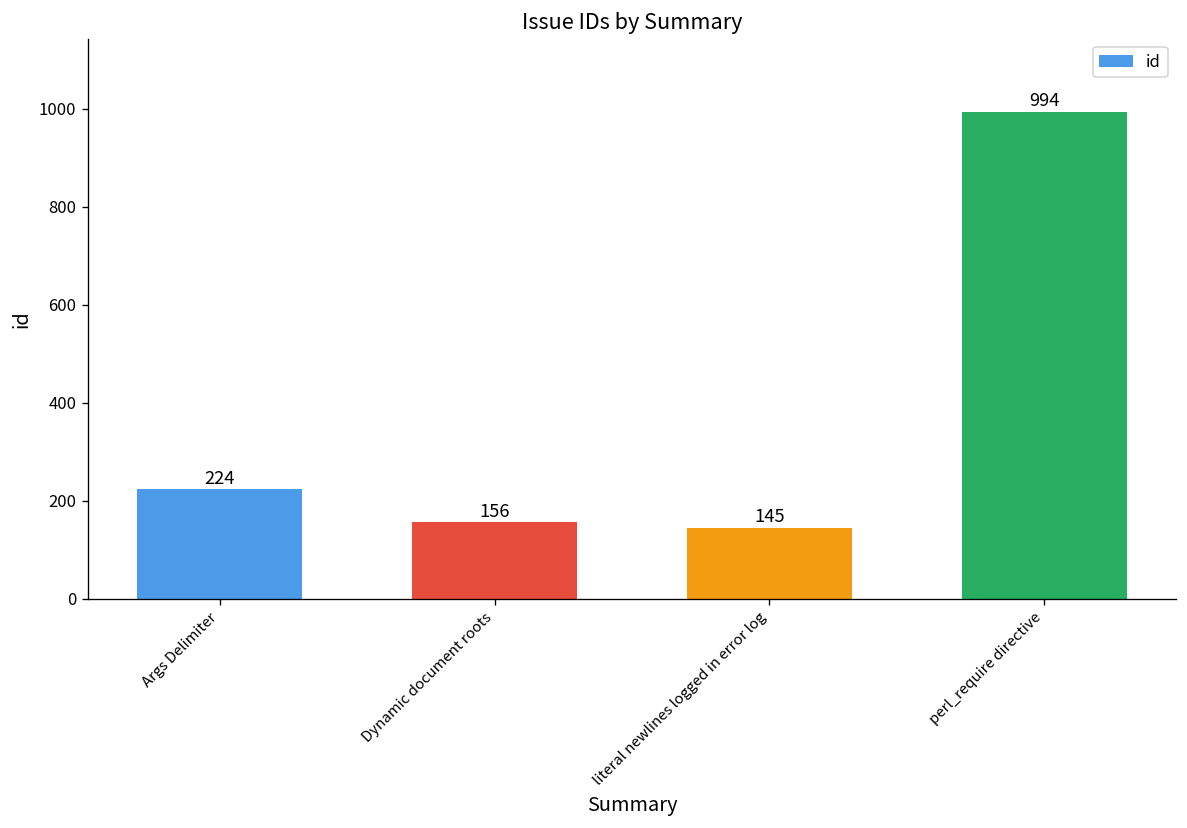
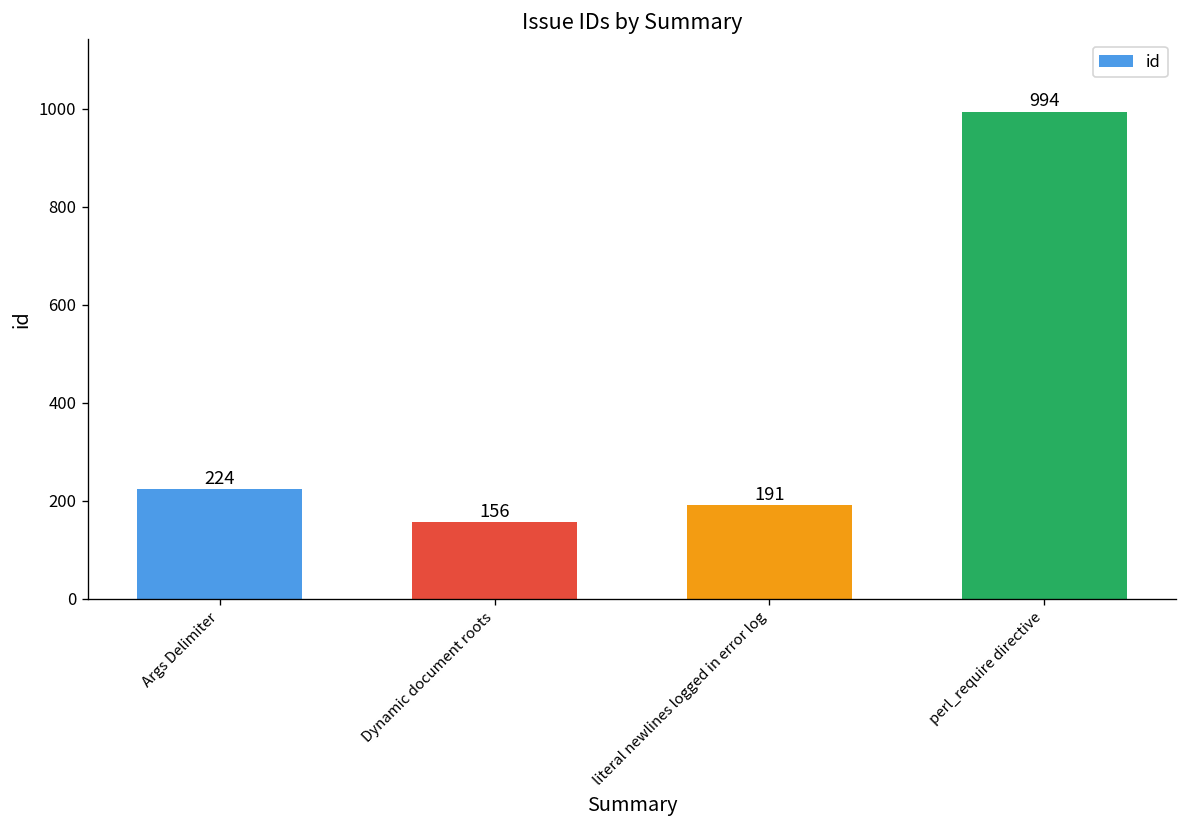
  {
    "Args Delimiter": 224,
    "Dynamic document roots": 156,
-   "literal newlines logged in error log": 145,
+   "literal newlines logged in error log": 191,
    "perl_require directive": 994
  }
